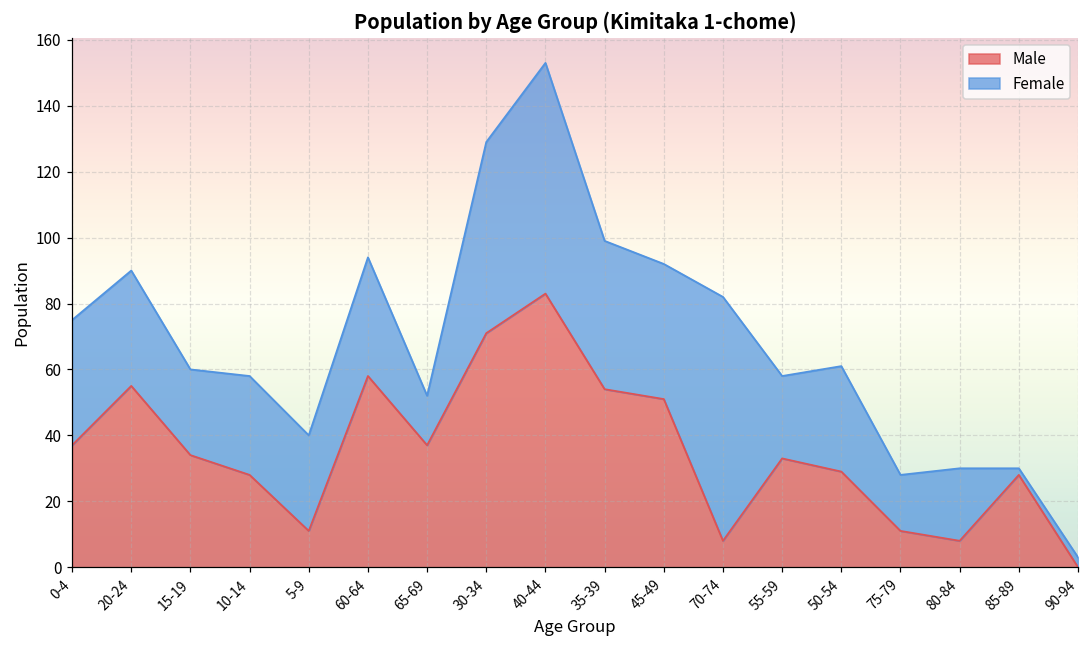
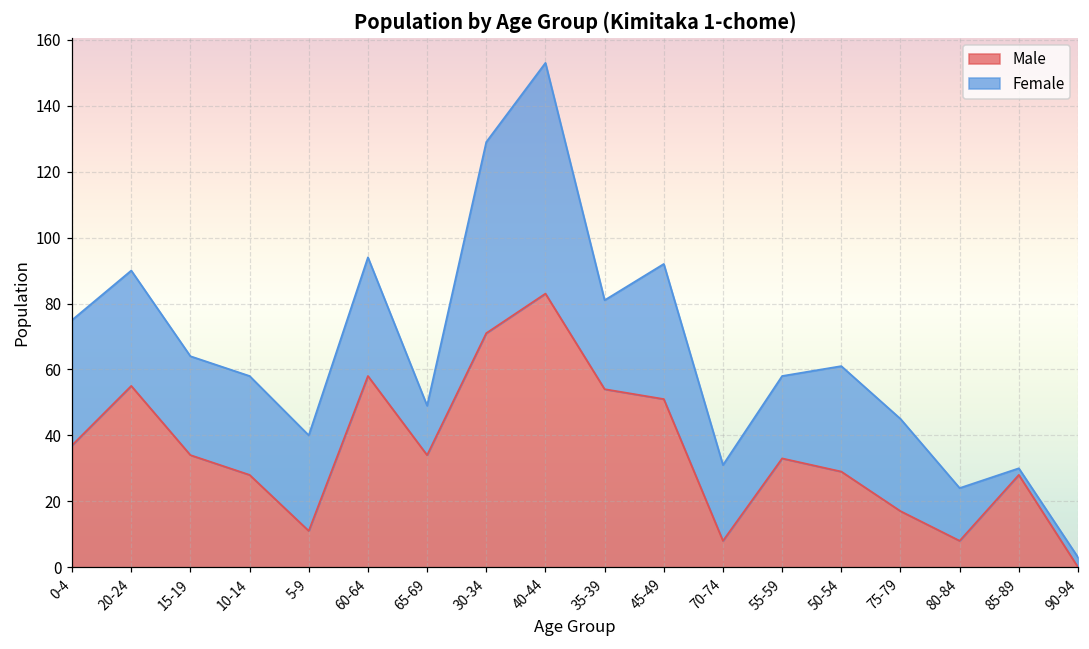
  {
    "Male": {
      "0-4": 37,
      "20-24": 55,
      "15-19": 34,
      "10-14": 28,
      "5-9": 11,
      "60-64": 58,
-     "65-69": 37,
+     "65-69": 34,
      "30-34": 71,
      "40-44": 83,
      "35-39": 54,
      "45-49": 51,
      "70-74": 8,
      "55-59": 33,
      "50-54": 29,
-     "75-79": 11,
+     "75-79": 17,
      "80-84": 8,
      "85-89": 28,
      "90-94": 0
    },
    "Female": {
      "0-4": 38,
      "20-24": 35,
-     "15-19": 26,
+     "15-19": 30,
      "10-14": 30,
      "5-9": 29,
      "60-64": 36,
      "65-69": 15,
      "30-34": 58,
      "40-44": 70,
-     "35-39": 45,
+     "35-39": 27,
      "45-49": 41,
-     "70-74": 74,
+     "70-74": 23,
      "55-59": 25,
      "50-54": 32,
-     "75-79": 17,
-     "80-84": 22,
+     "75-79": 28,
+     "80-84": 16,
      "85-89": 2,
      "90-94": 3
    }
  }
